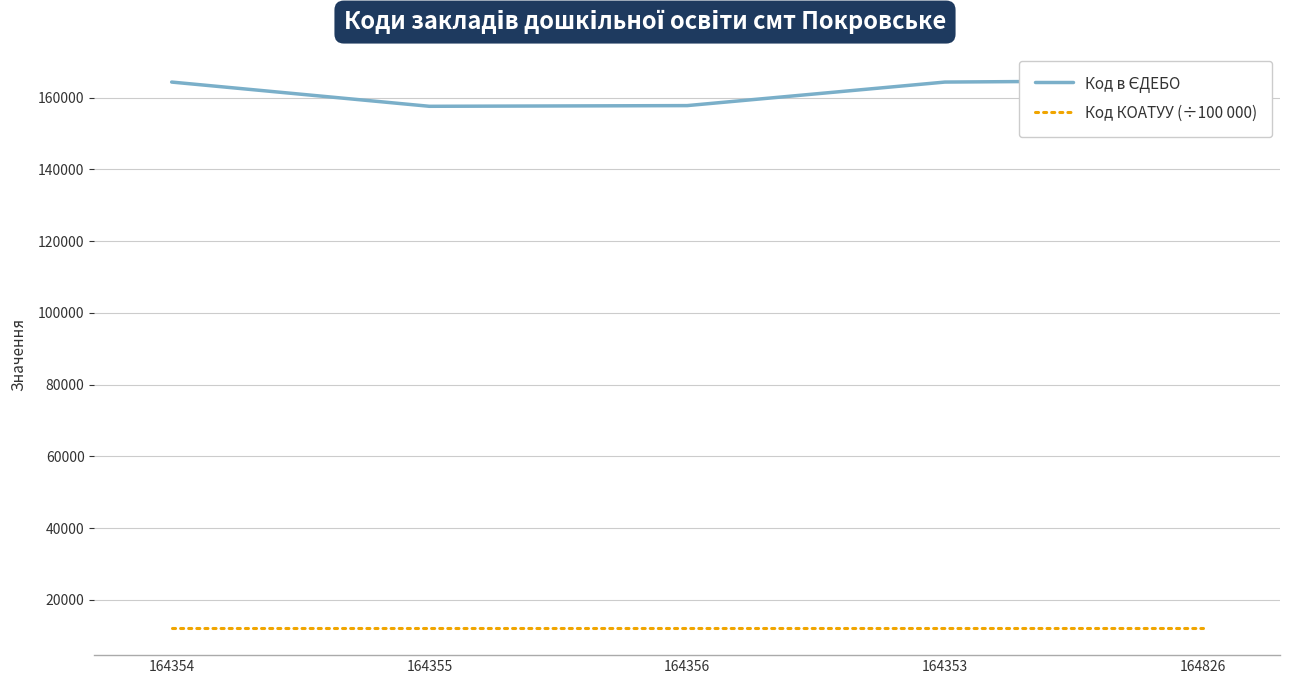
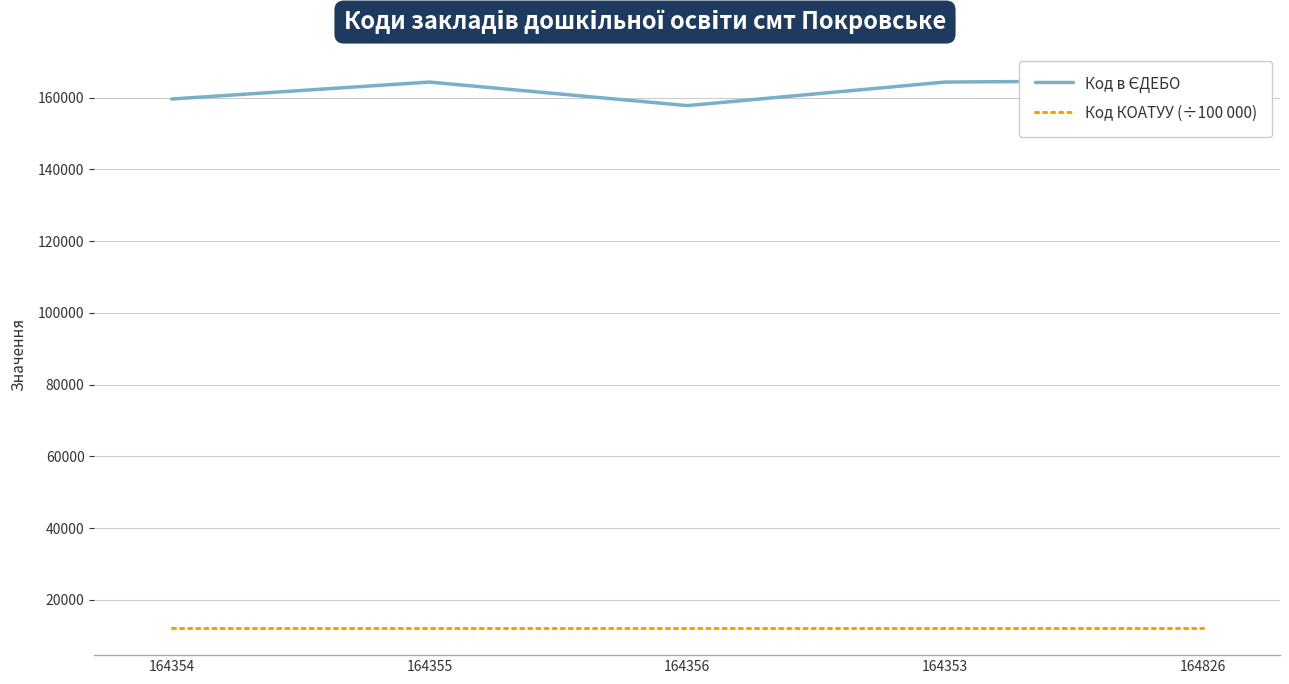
  {
    "Код в ЄДЕБО": {
-     "164354": 164000,
-     "164355": 158000,
+     "164354": 160000,
+     "164355": 164000,
      "164356": 158000,
      "164353": 164000
    },
    "Код КОАТУУ (÷100 000)": {
      "164354": 12000,
      "164355": 12000,
      "164356": 12000,
      "164353": 12000,
      "164826": 12000
    }
  }
